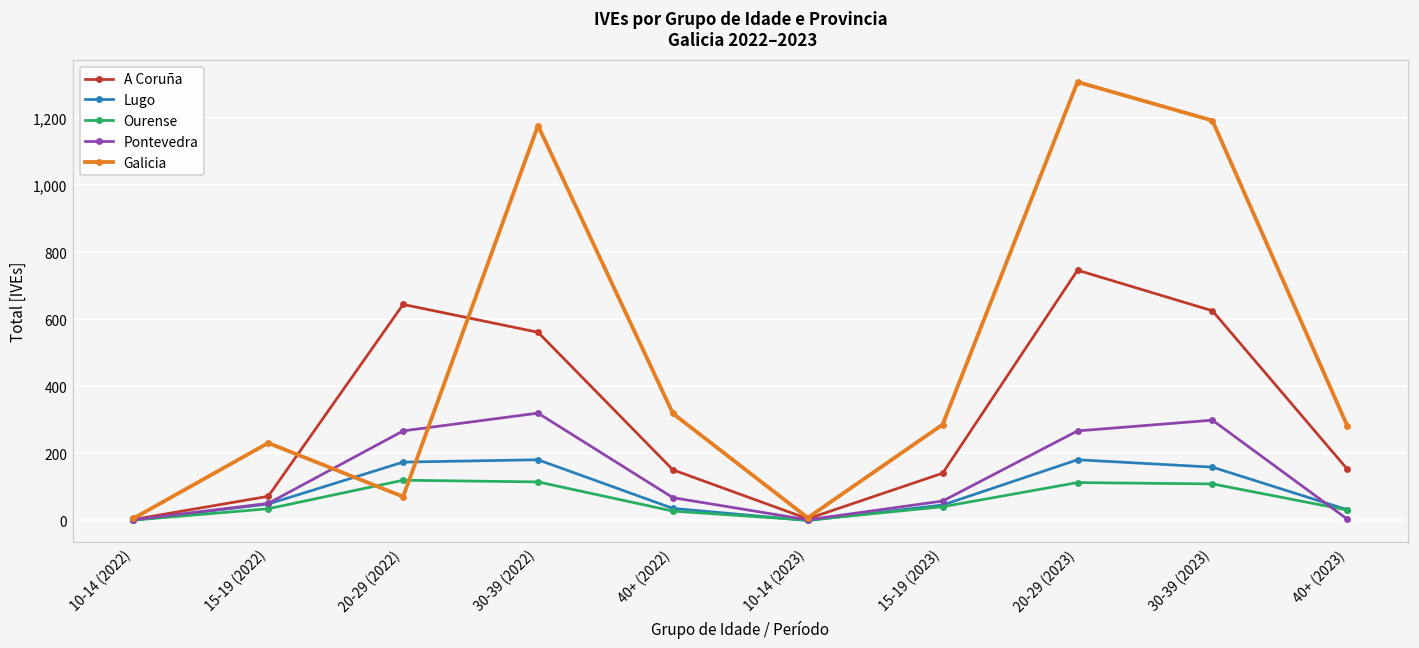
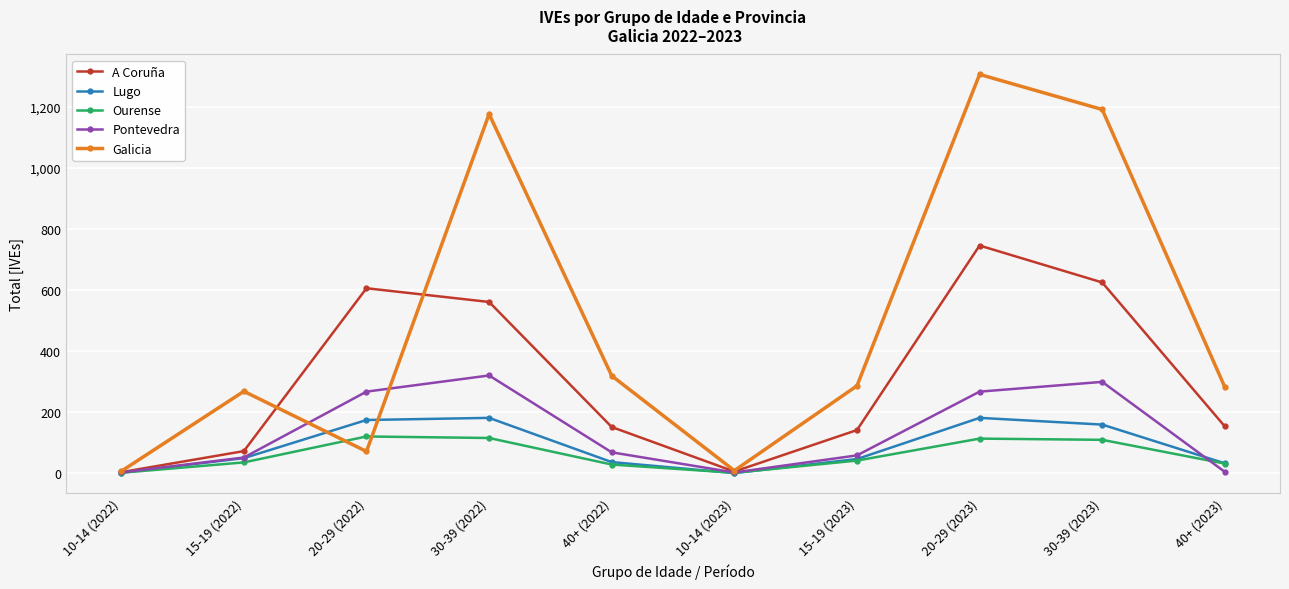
  {
    "A Coruña": {
      "15-19 (2022)": "70",
-     "20-29 (2022)": "640",
+     "20-29 (2022)": "610",
      "30-39 (2022)": "560",
      "40+ (2022)": "150",
      "15-19 (2023)": "140",
      "20-29 (2023)": "750",
      "30-39 (2023)": "630",
      "40+ (2023)": "150"
    },
    "Lugo": {
      "20-29 (2022)": "170",
      "30-39 (2022)": "180",
      "20-29 (2023)": "180",
      "30-39 (2023)": "160"
    },
    "Ourense": {
      "15-19 (2022)": "40",
      "20-29 (2022)": "120",
      "30-39 (2022)": "120",
      "20-29 (2023)": "110",
      "30-39 (2023)": "110"
    },
    "Pontevedra": {
      "20-29 (2022)": "270",
      "30-39 (2022)": "320",
      "40+ (2022)": "70",
      "15-19 (2023)": "60",
      "20-29 (2023)": "270",
      "30-39 (2023)": "300",
      "40+ (2023)": "0"
    },
    "Galicia": {
-     "15-19 (2022)": "230",
+     "15-19 (2022)": "270",
      "20-29 (2022)": "70",
      "30-39 (2022)": "1,180",
      "40+ (2022)": "320",
      "15-19 (2023)": "290",
      "20-29 (2023)": "1,310",
      "30-39 (2023)": "1,190",
      "40+ (2023)": "280"
    }
  }
